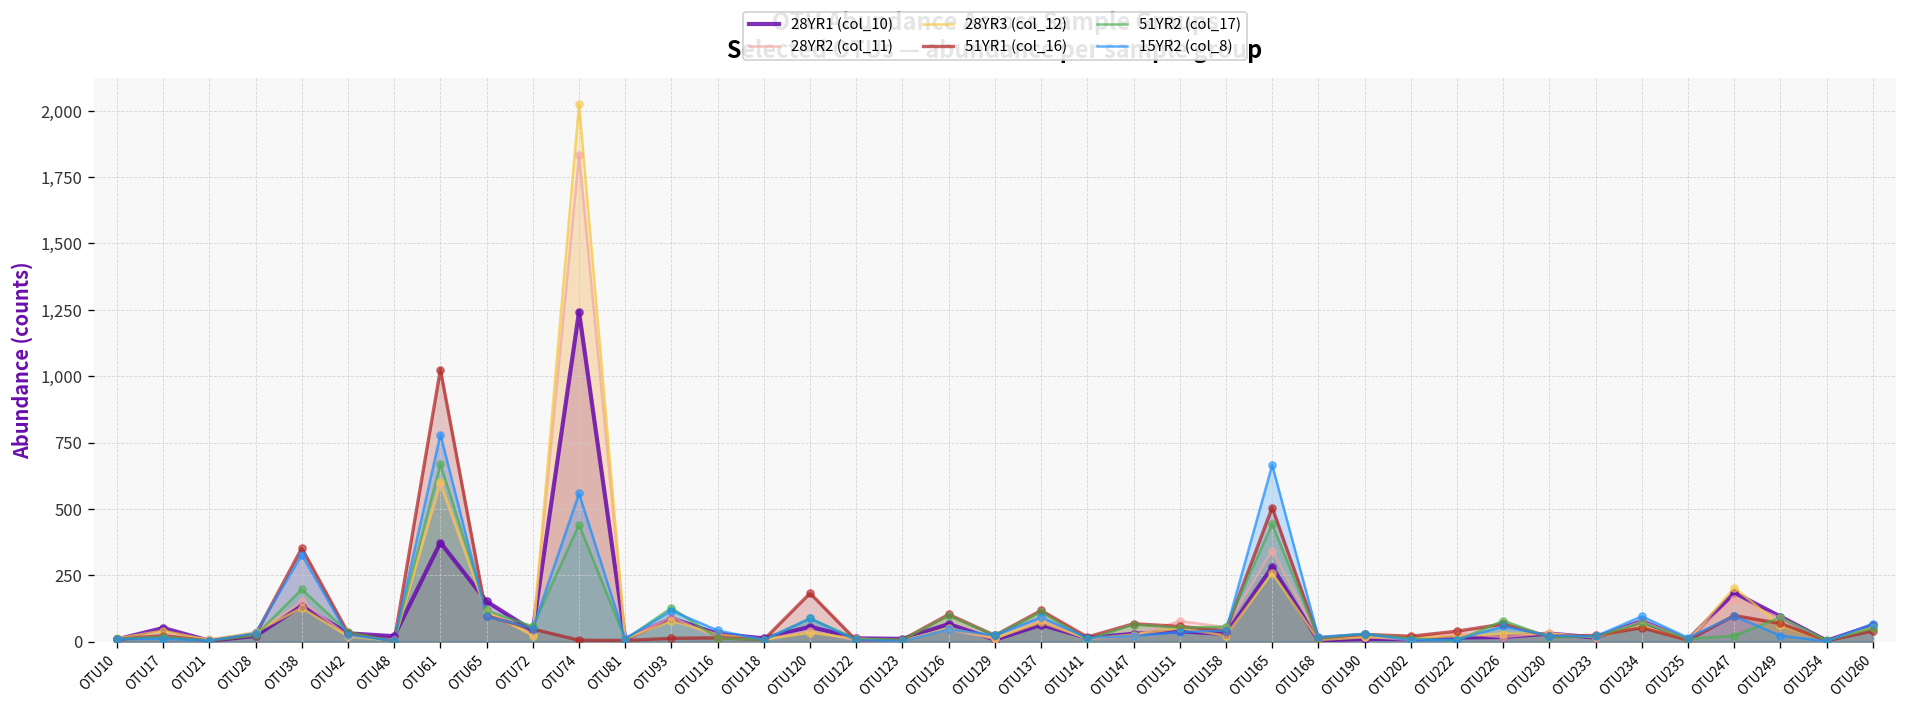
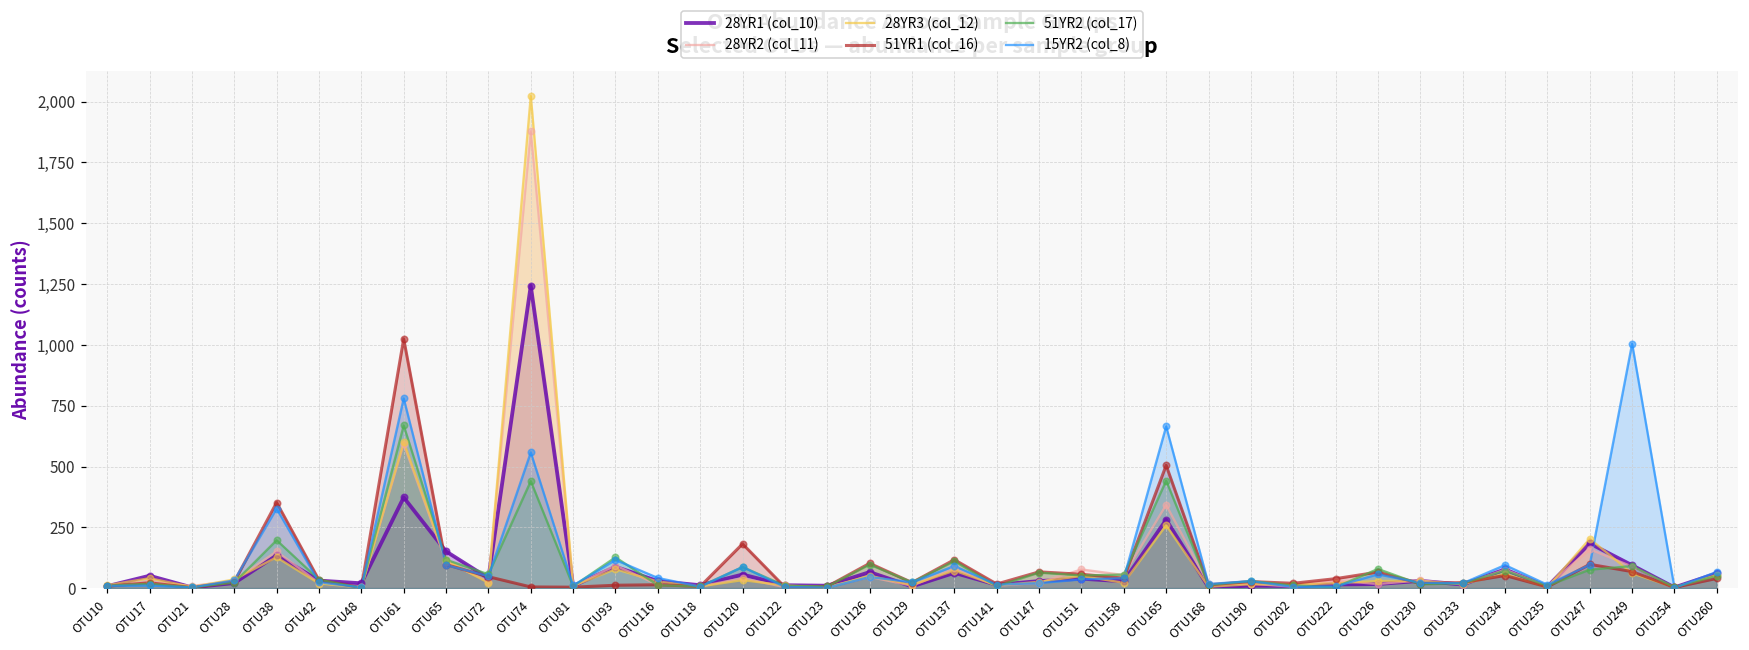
  {
    "28YR1 (col_10)": {
      "OTU48": "20",
      "OTU61": "370",
      "OTU65": "150",
      "OTU74": "1,240",
      "OTU120": "60",
      "OTU126": "70",
      "OTU165": "280",
      "OTU247": "180"
    },
    "28YR2 (col_11)": {
      "OTU38": "150",
-     "OTU74": "1,830",
+     "OTU74": "1,880",
      "OTU151": "80",
      "OTU165": "340",
      "OTU247": "160"
    },
    "28YR3 (col_12)": {
      "OTU74": "2,020",
      "OTU165": "260",
      "OTU226": "30",
      "OTU247": "200"
    },
    "51YR1 (col_16)": {
      "OTU38": "350",
      "OTU61": "1,030",
      "OTU74": "10",
      "OTU93": "10",
      "OTU120": "180",
      "OTU165": "510"
    },
    "51YR2 (col_17)": {
      "OTU38": "200",
      "OTU61": "670",
      "OTU74": "440",
      "OTU165": "440",
      "OTU226": "80",
-     "OTU247": "20"
+     "OTU247": "80"
    },
    "15YR2 (col_8)": {
      "OTU38": "330",
      "OTU61": "780",
      "OTU74": "560",
      "OTU116": "40",
      "OTU165": "670",
      "OTU234": "100",
-     "OTU249": "20"
+     "OTU249": "1,010"
    }
  }
